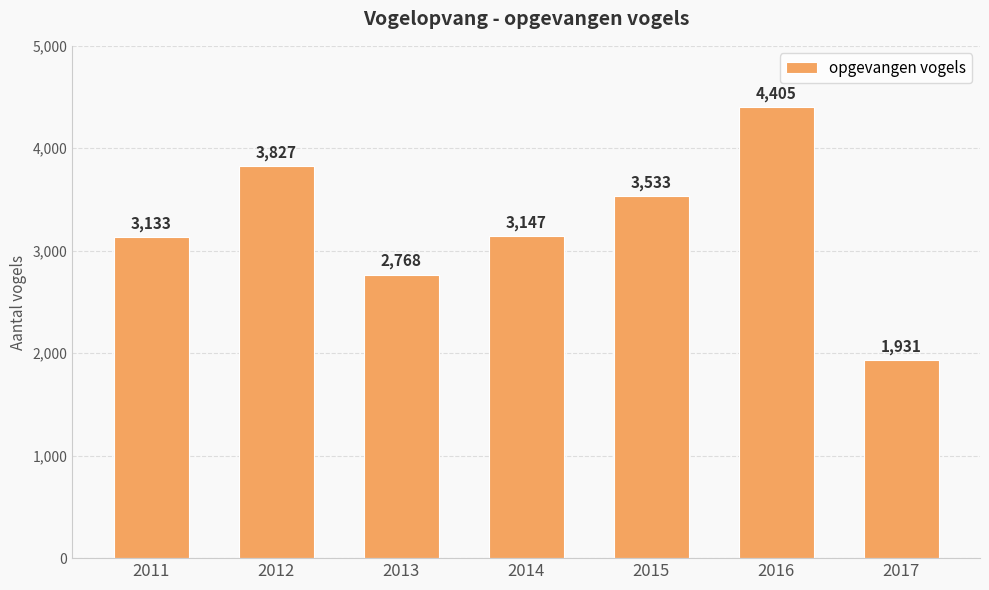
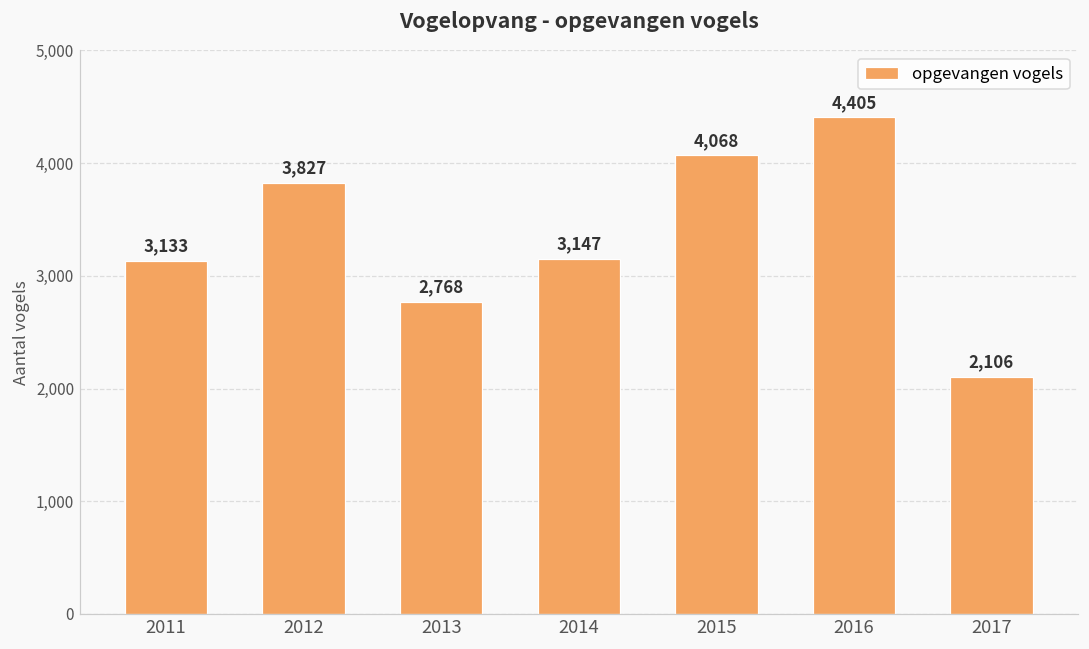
  {
    "2011": "3,133",
    "2012": "3,827",
    "2013": "2,768",
    "2014": "3,147",
-   "2015": "3,533",
+   "2015": "4,068",
    "2016": "4,405",
-   "2017": "1,931"
+   "2017": "2,106"
  }
